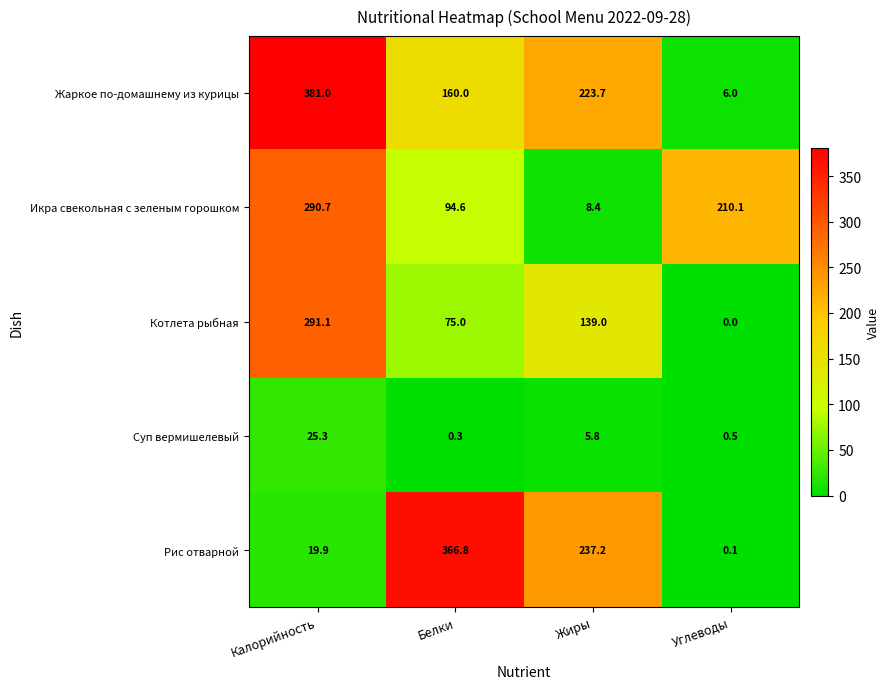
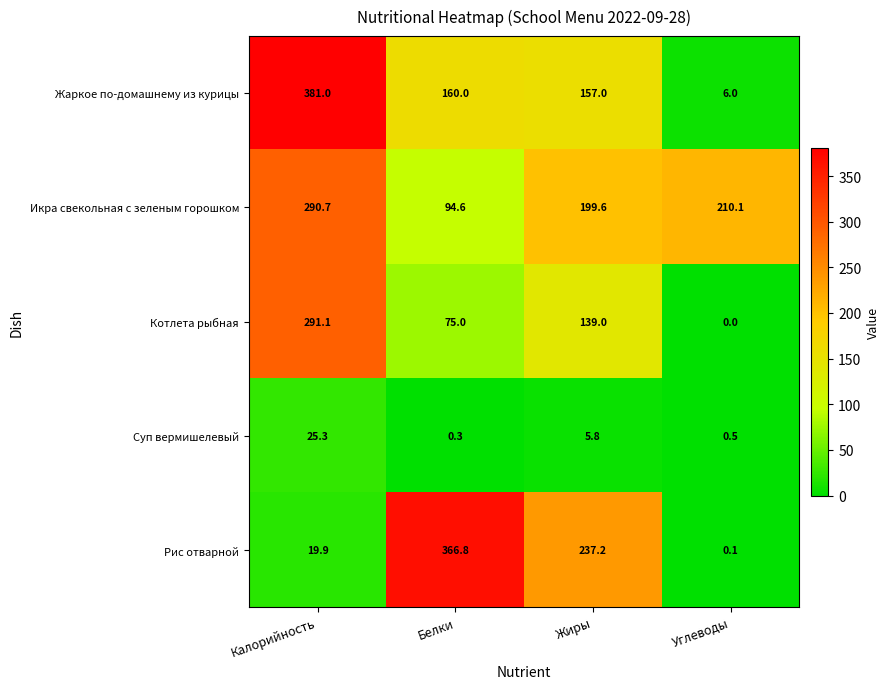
  {
    "Жаркое по-домашнему из курицы": {
      "Калорийность": 381.0,
      "Белки": 160.0,
-     "Жиры": 223.7,
+     "Жиры": 157.0,
      "Углеводы": 6.0
    },
    "Икра свекольная с зеленым горошком": {
      "Калорийность": 290.7,
      "Белки": 94.6,
-     "Жиры": 8.4,
+     "Жиры": 199.6,
      "Углеводы": 210.1
    },
    "Котлета рыбная": {
      "Калорийность": 291.1,
      "Белки": 75.0,
      "Жиры": 139.0,
      "Углеводы": 0.0
    },
    "Суп вермишелевый": {
      "Калорийность": 25.3,
      "Белки": 0.3,
      "Жиры": 5.8,
      "Углеводы": 0.5
    },
    "Рис отварной": {
      "Калорийность": 19.9,
      "Белки": 366.8,
      "Жиры": 237.2,
      "Углеводы": 0.1
    }
  }
